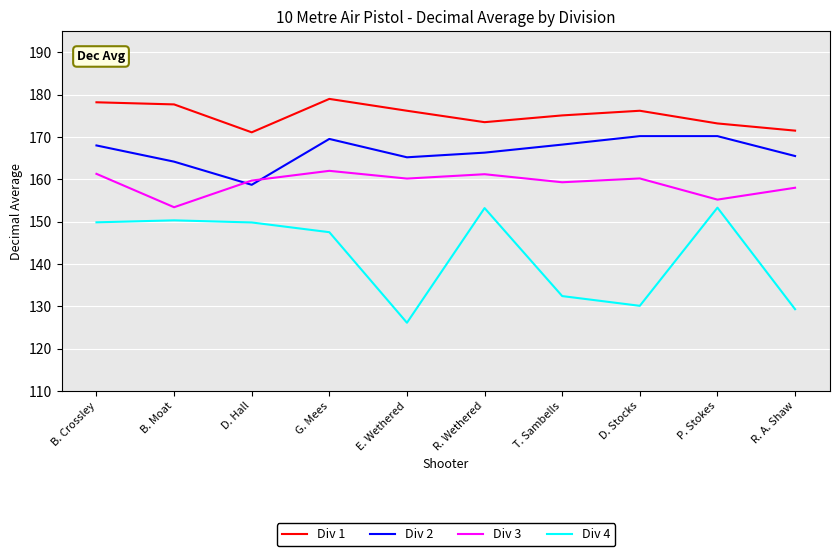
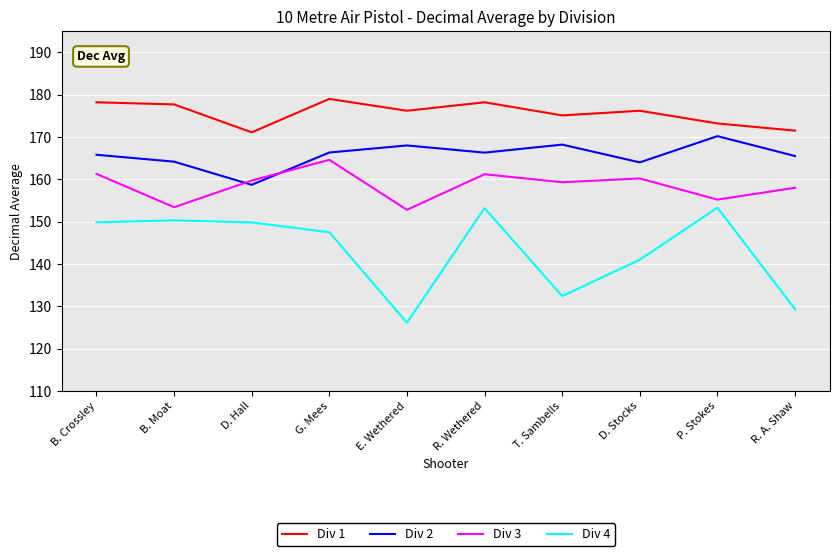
  {
    "Div 1": {
      "B. Crossley": 178,
      "B. Moat": 178,
      "D. Hall": 171,
      "G. Mees": 179,
      "E. Wethered": 176,
-     "R. Wethered": 174,
+     "R. Wethered": 178,
      "T. Sambells": 175,
      "D. Stocks": 176,
      "P. Stokes": 173,
      "R. A. Shaw": 172
    },
    "Div 2": {
-     "B. Crossley": 168,
+     "B. Crossley": 166,
      "B. Moat": 164,
      "D. Hall": 159,
-     "G. Mees": 170,
-     "E. Wethered": 165,
+     "G. Mees": 166,
+     "E. Wethered": 168,
      "R. Wethered": 166,
      "T. Sambells": 168,
-     "D. Stocks": 170,
+     "D. Stocks": 164,
      "P. Stokes": 170,
      "R. A. Shaw": 166
    },
    "Div 3": {
      "B. Crossley": 161,
      "B. Moat": 153,
      "D. Hall": 160,
-     "G. Mees": 162,
-     "E. Wethered": 160,
+     "G. Mees": 165,
+     "E. Wethered": 153,
      "R. Wethered": 161,
      "T. Sambells": 159,
      "D. Stocks": 160,
      "P. Stokes": 155,
      "R. A. Shaw": 158
    },
    "Div 4": {
      "B. Crossley": 150,
      "B. Moat": 150,
      "D. Hall": 150,
      "G. Mees": 148,
      "E. Wethered": 126,
      "R. Wethered": 153,
      "T. Sambells": 132,
-     "D. Stocks": 130,
+     "D. Stocks": 141,
      "P. Stokes": 153,
      "R. A. Shaw": 129
    }
  }
